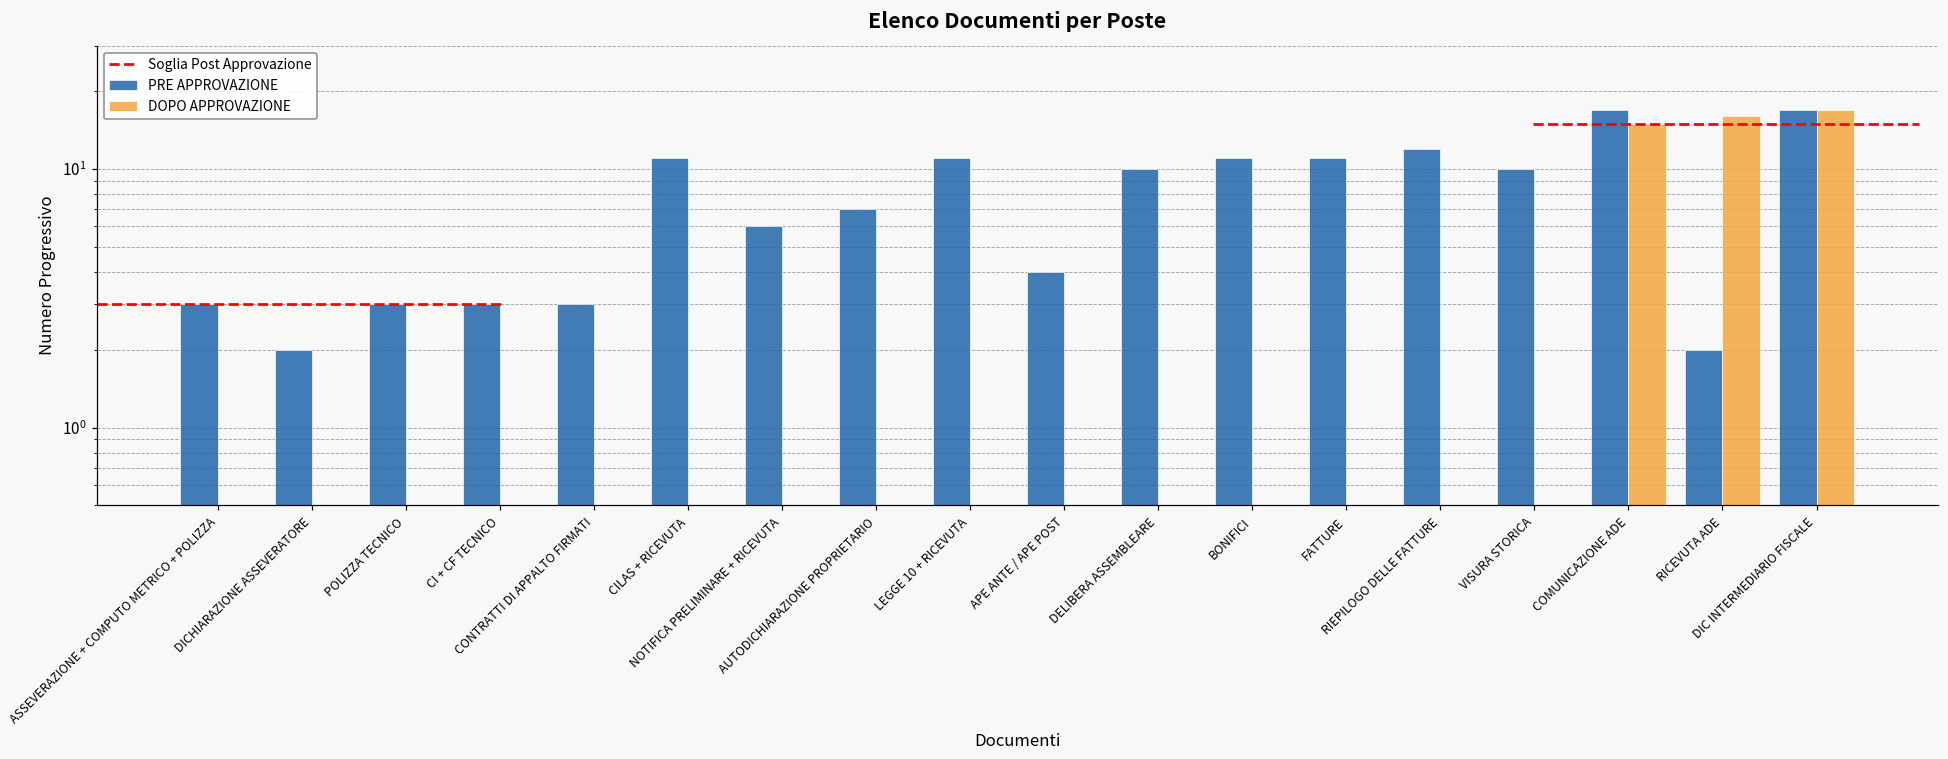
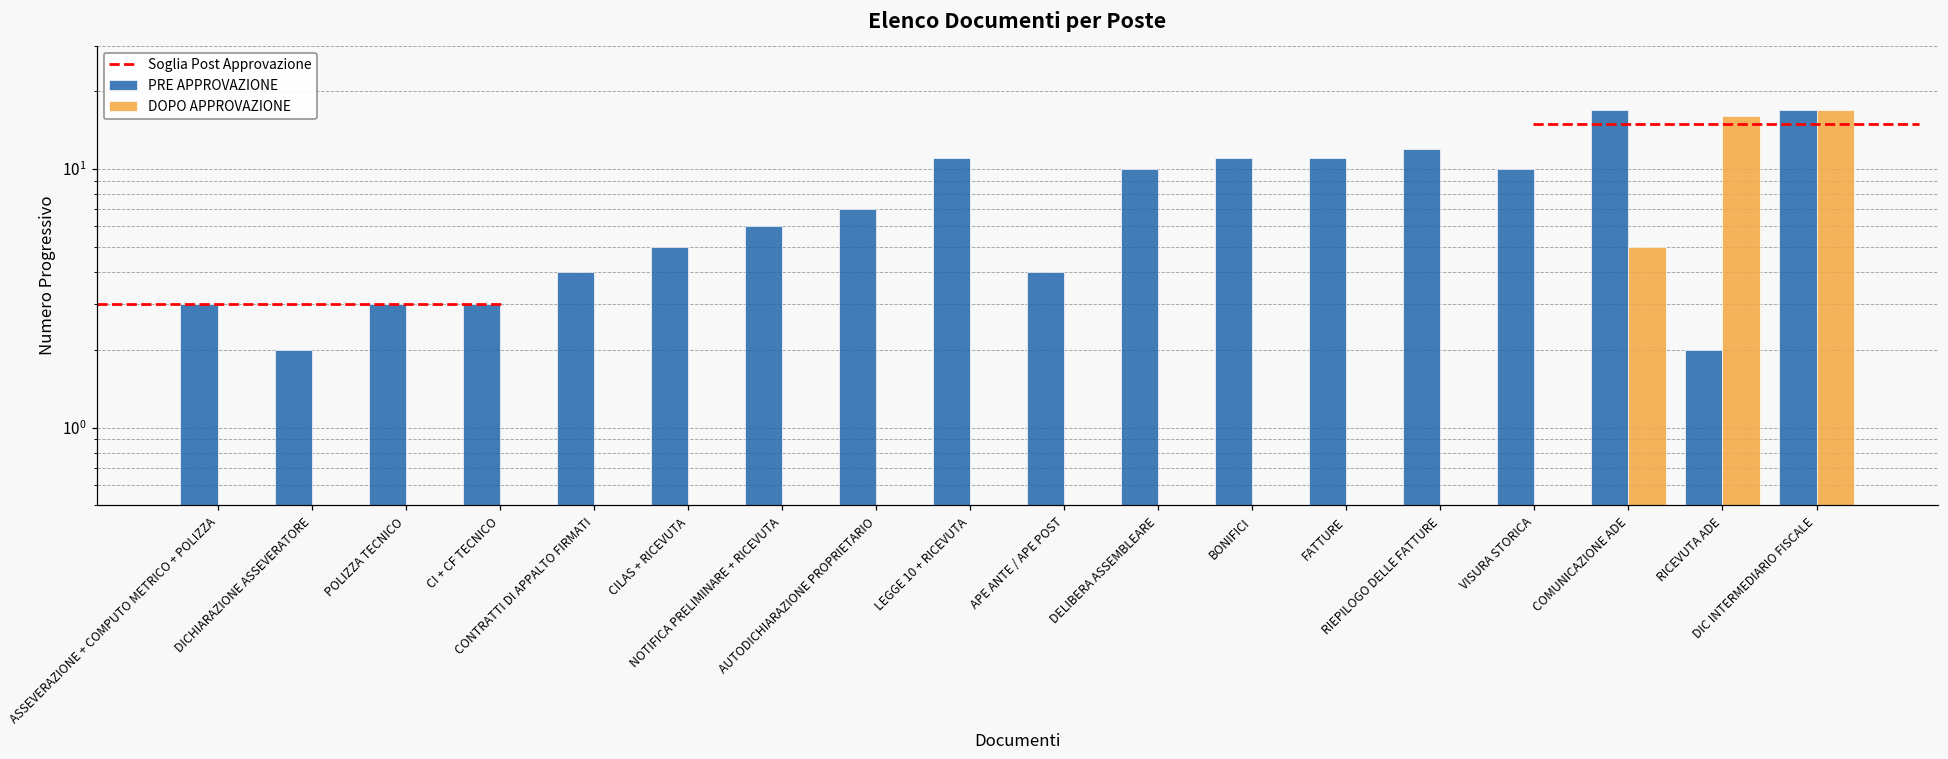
  {
    "PRE APPROVAZIONE": {
      "ASSEVERAZIONE + COMPUTO METRICO + POLIZZA": 3,
      "DICHIARAZIONE ASSEVERATORE": 2,
      "POLIZZA TECNICO": 3,
      "CI + CF TECNICO": 3,
-     "CONTRATTI DI APPALTO FIRMATI": 3,
-     "CILAS + RICEVUTA": 11,
+     "CONTRATTI DI APPALTO FIRMATI": 4,
+     "CILAS + RICEVUTA": 5,
      "NOTIFICA PRELIMINARE + RICEVUTA": 6,
      "AUTODICHIARAZIONE PROPRIETARIO": 7,
      "LEGGE 10 + RICEVUTA": 11,
      "APE ANTE / APE POST": 4,
      "DELIBERA ASSEMBLEARE": 10,
      "BONIFICI": 11,
      "FATTURE": 11,
      "RIEPILOGO DELLE FATTURE": 12,
      "VISURA STORICA": 10,
      "COMUNICAZIONE ADE": 17,
      "RICEVUTA ADE": 2,
      "DIC INTERMEDIARIO FISCALE": 17
    },
    "DOPO APPROVAZIONE": {
-     "COMUNICAZIONE ADE": 15,
+     "COMUNICAZIONE ADE": 5,
      "RICEVUTA ADE": 16,
      "DIC INTERMEDIARIO FISCALE": 17
    }
  }
